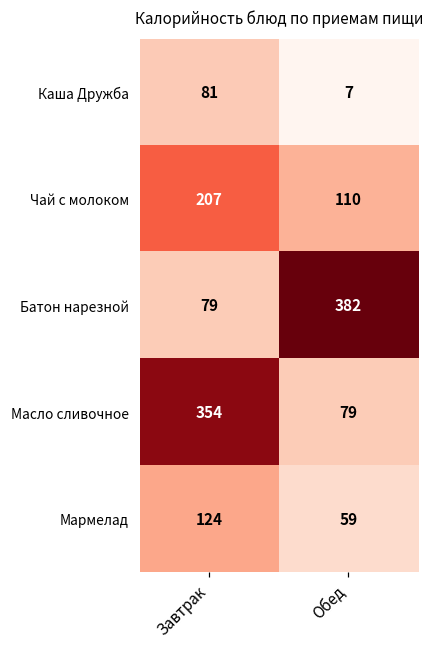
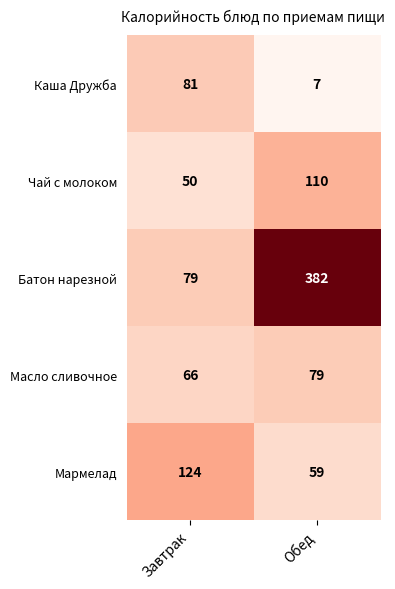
  {
    "Каша Дружба": {
      "Завтрак": 81,
      "Обед": 7
    },
    "Чай с молоком": {
-     "Завтрак": 207,
+     "Завтрак": 50,
      "Обед": 110
    },
    "Батон нарезной": {
      "Завтрак": 79,
      "Обед": 382
    },
    "Масло сливочное": {
-     "Завтрак": 354,
+     "Завтрак": 66,
      "Обед": 79
    },
    "Мармелад": {
      "Завтрак": 124,
      "Обед": 59
    }
  }
